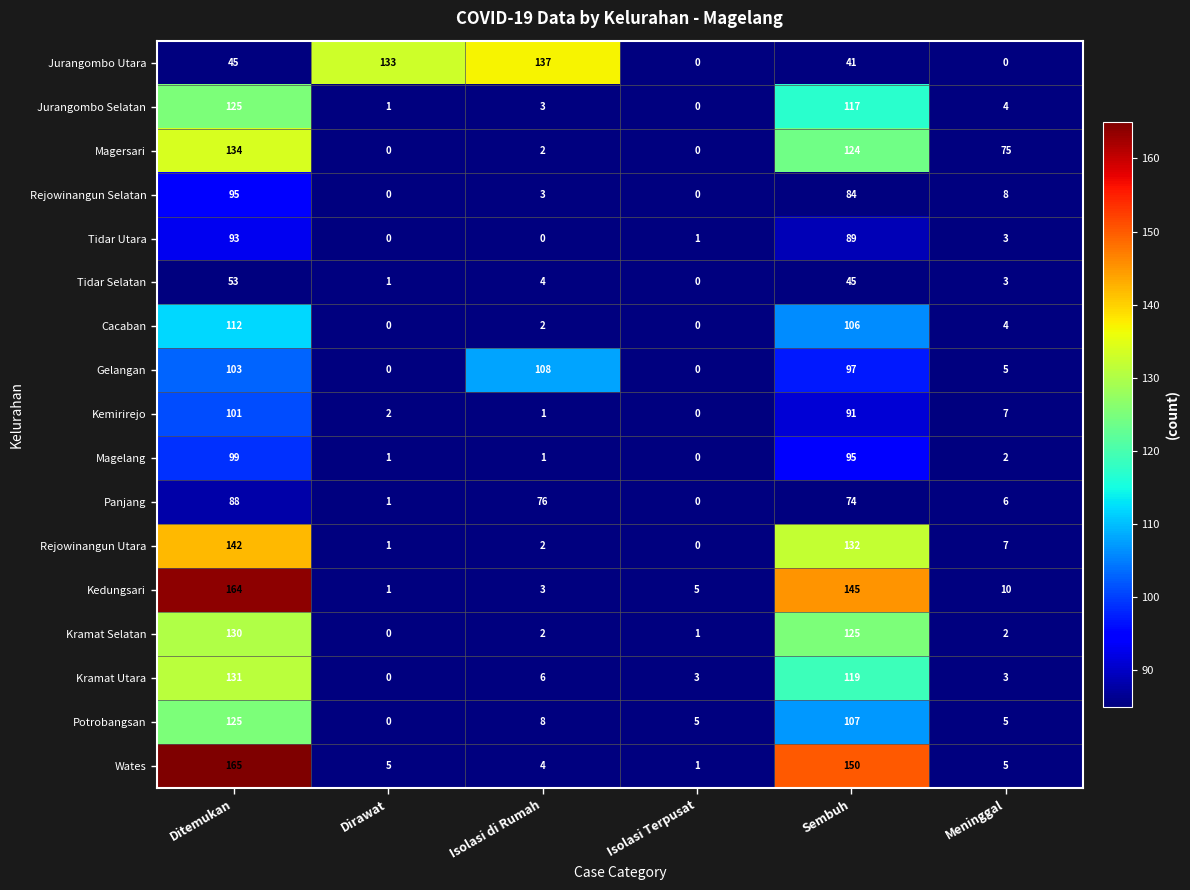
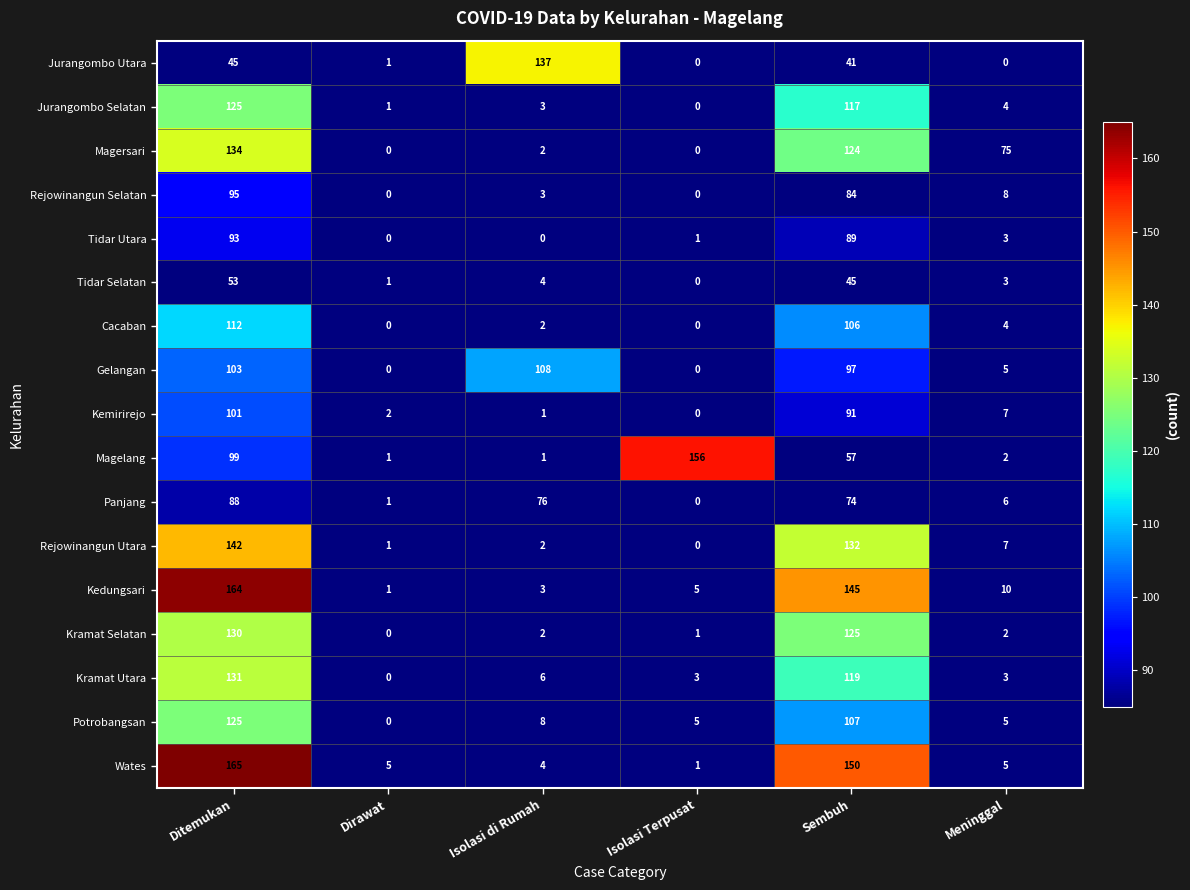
  {
    "Jurangombo Utara": {
      "Ditemukan": 45,
-     "Dirawat": 133,
+     "Dirawat": 1,
      "Isolasi di Rumah": 137,
      "Isolasi Terpusat": 0,
      "Sembuh": 41,
      "Meninggal": 0
    },
    "Jurangombo Selatan": {
      "Ditemukan": 125,
      "Dirawat": 1,
      "Isolasi di Rumah": 3,
      "Isolasi Terpusat": 0,
      "Sembuh": 117,
      "Meninggal": 4
    },
    "Magersari": {
      "Ditemukan": 134,
      "Dirawat": 0,
      "Isolasi di Rumah": 2,
      "Isolasi Terpusat": 0,
      "Sembuh": 124,
      "Meninggal": 75
    },
    "Rejowinangun Selatan": {
      "Ditemukan": 95,
      "Dirawat": 0,
      "Isolasi di Rumah": 3,
      "Isolasi Terpusat": 0,
      "Sembuh": 84,
      "Meninggal": 8
    },
    "Tidar Utara": {
      "Ditemukan": 93,
      "Dirawat": 0,
      "Isolasi di Rumah": 0,
      "Isolasi Terpusat": 1,
      "Sembuh": 89,
      "Meninggal": 3
    },
    "Tidar Selatan": {
      "Ditemukan": 53,
      "Dirawat": 1,
      "Isolasi di Rumah": 4,
      "Isolasi Terpusat": 0,
      "Sembuh": 45,
      "Meninggal": 3
    },
    "Cacaban": {
      "Ditemukan": 112,
      "Dirawat": 0,
      "Isolasi di Rumah": 2,
      "Isolasi Terpusat": 0,
      "Sembuh": 106,
      "Meninggal": 4
    },
    "Gelangan": {
      "Ditemukan": 103,
      "Dirawat": 0,
      "Isolasi di Rumah": 108,
      "Isolasi Terpusat": 0,
      "Sembuh": 97,
      "Meninggal": 5
    },
    "Kemirirejo": {
      "Ditemukan": 101,
      "Dirawat": 2,
      "Isolasi di Rumah": 1,
      "Isolasi Terpusat": 0,
      "Sembuh": 91,
      "Meninggal": 7
    },
    "Magelang": {
      "Ditemukan": 99,
      "Dirawat": 1,
      "Isolasi di Rumah": 1,
-     "Isolasi Terpusat": 0,
-     "Sembuh": 95,
+     "Isolasi Terpusat": 156,
+     "Sembuh": 57,
      "Meninggal": 2
    },
    "Panjang": {
      "Ditemukan": 88,
      "Dirawat": 1,
      "Isolasi di Rumah": 76,
      "Isolasi Terpusat": 0,
      "Sembuh": 74,
      "Meninggal": 6
    },
    "Rejowinangun Utara": {
      "Ditemukan": 142,
      "Dirawat": 1,
      "Isolasi di Rumah": 2,
      "Isolasi Terpusat": 0,
      "Sembuh": 132,
      "Meninggal": 7
    },
    "Kedungsari": {
      "Ditemukan": 164,
      "Dirawat": 1,
      "Isolasi di Rumah": 3,
      "Isolasi Terpusat": 5,
      "Sembuh": 145,
      "Meninggal": 10
    },
    "Kramat Selatan": {
      "Ditemukan": 130,
      "Dirawat": 0,
      "Isolasi di Rumah": 2,
      "Isolasi Terpusat": 1,
      "Sembuh": 125,
      "Meninggal": 2
    },
    "Kramat Utara": {
      "Ditemukan": 131,
      "Dirawat": 0,
      "Isolasi di Rumah": 6,
      "Isolasi Terpusat": 3,
      "Sembuh": 119,
      "Meninggal": 3
    },
    "Potrobangsan": {
      "Ditemukan": 125,
      "Dirawat": 0,
      "Isolasi di Rumah": 8,
      "Isolasi Terpusat": 5,
      "Sembuh": 107,
      "Meninggal": 5
    },
    "Wates": {
      "Ditemukan": 165,
      "Dirawat": 5,
      "Isolasi di Rumah": 4,
      "Isolasi Terpusat": 1,
      "Sembuh": 150,
      "Meninggal": 5
    }
  }
